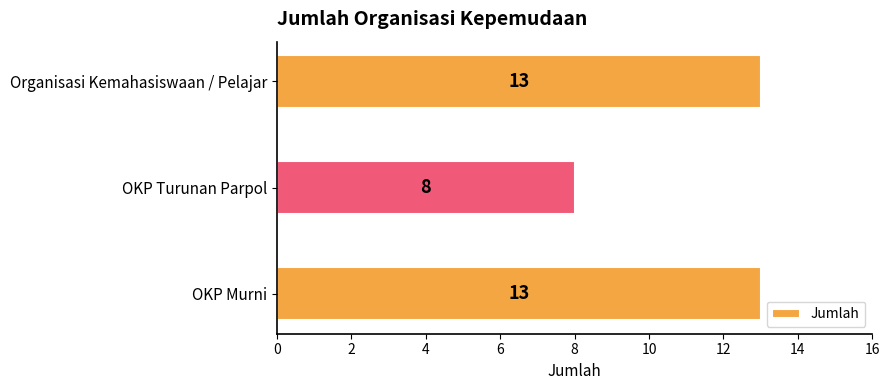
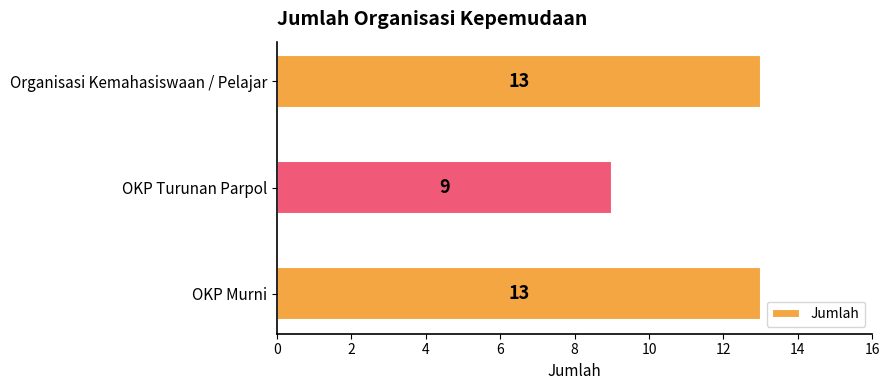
  {
    "Organisasi Kemahasiswaan / Pelajar": 13,
-   "OKP Turunan Parpol": 8,
+   "OKP Turunan Parpol": 9,
    "OKP Murni": 13
  }
